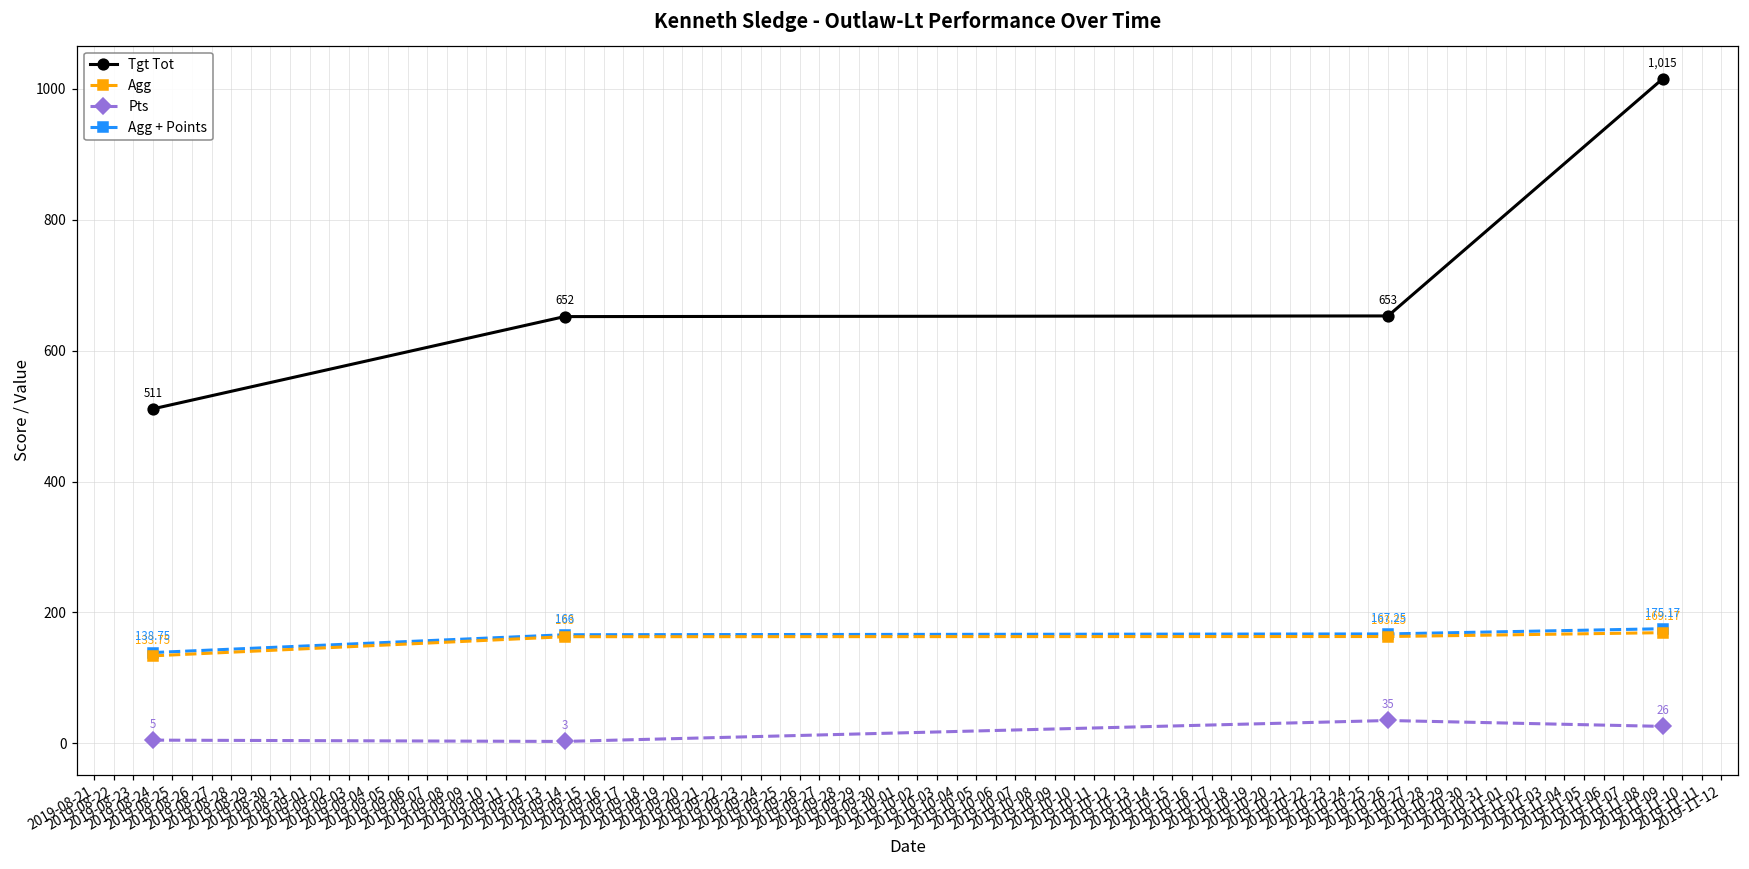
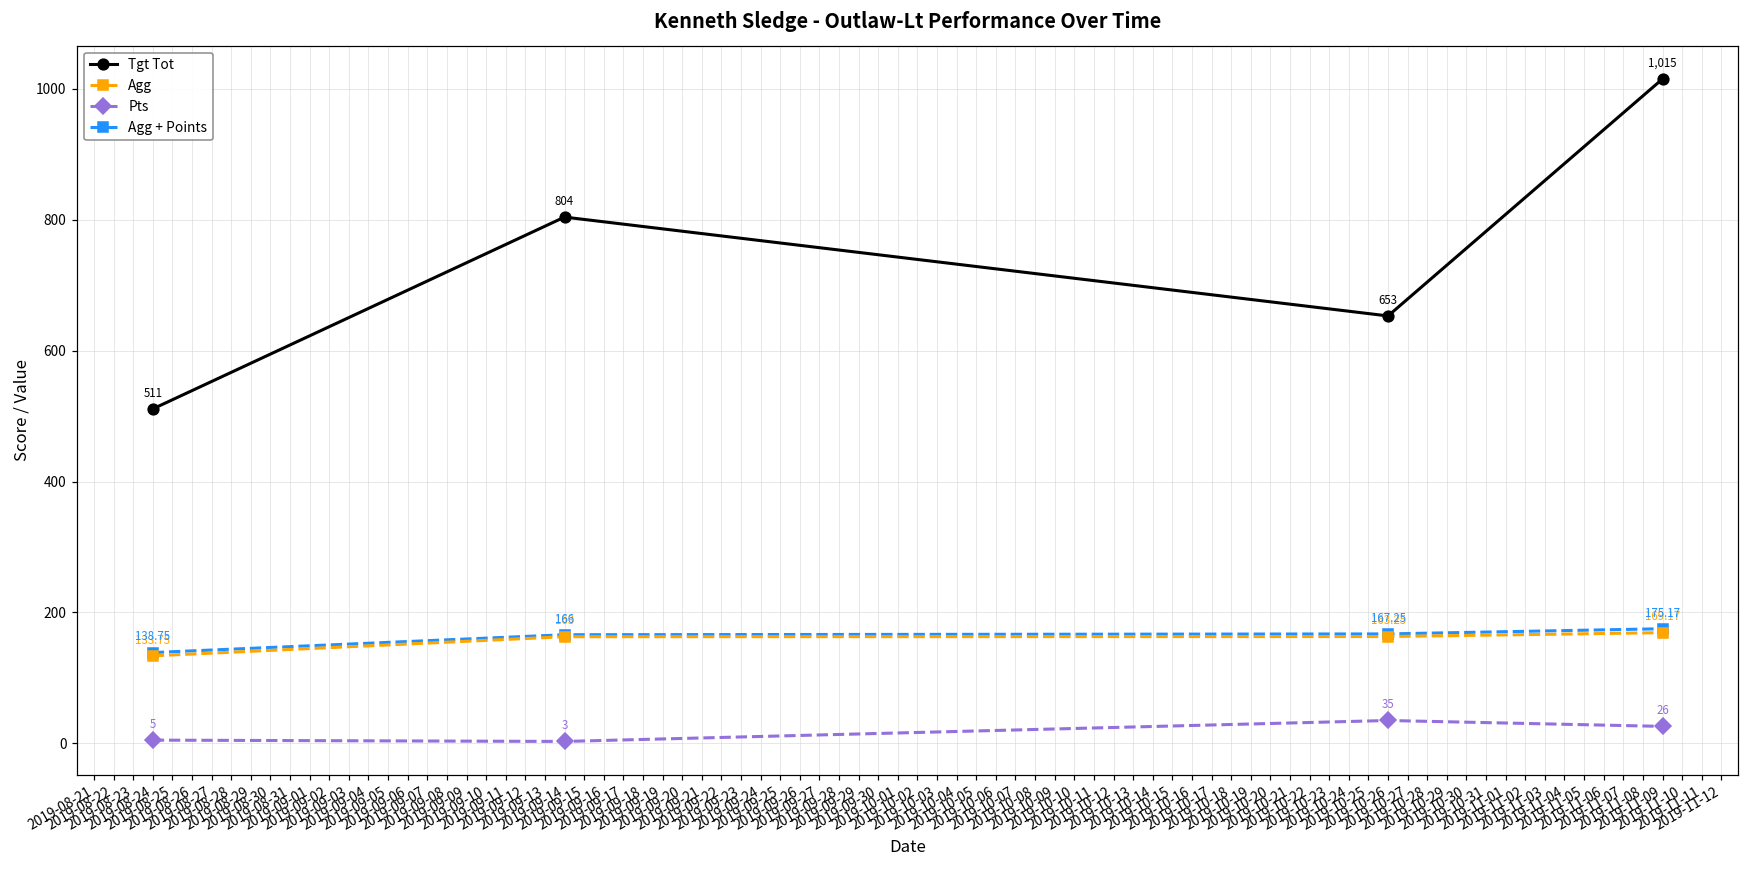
  {
    "Tgt Tot": {
      "2019-08-24": "511",
-     "2019-09-14": "652",
+     "2019-09-14": "804",
      "2019-10-26": "653",
      "2019-11-09": "1,015"
    },
    "Pts": {
      "2019-08-24": "5",
      "2019-09-14": "3",
      "2019-10-26": "35",
      "2019-11-09": "26"
    }
  }
